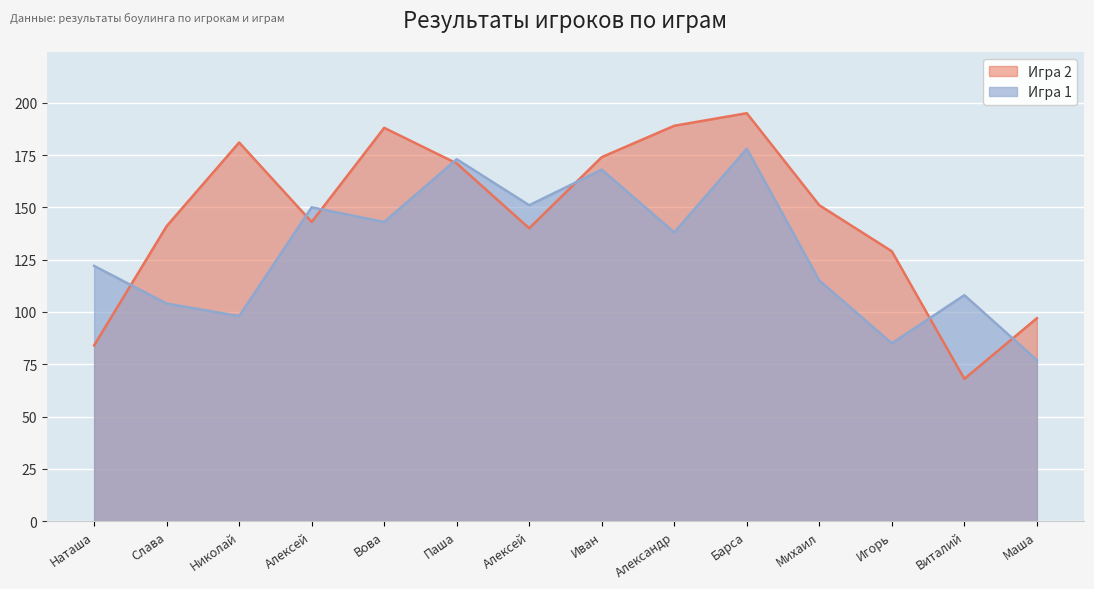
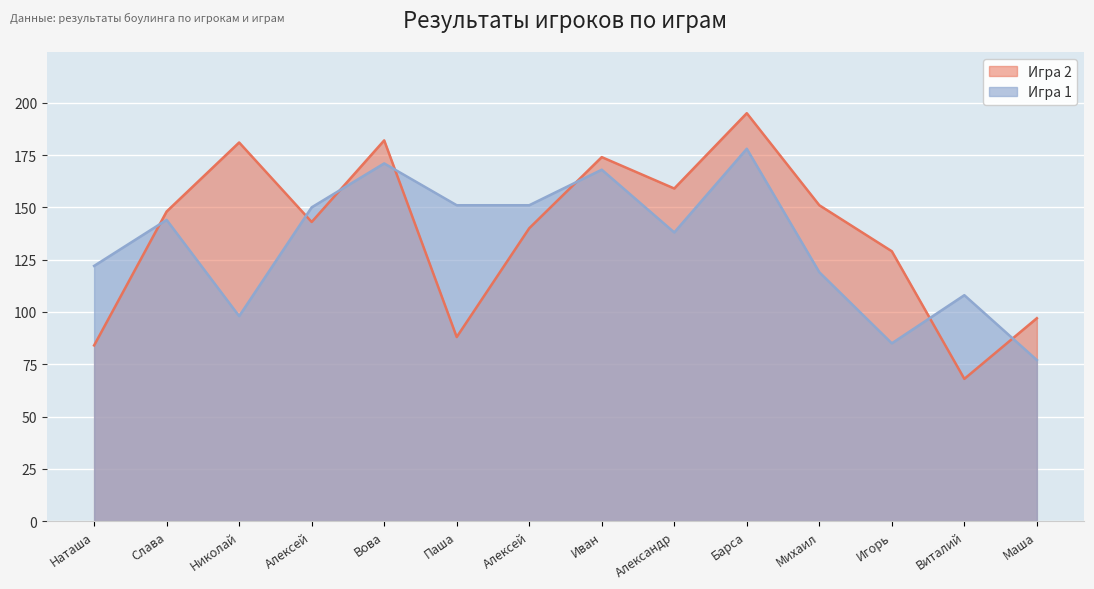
  {
    "Игра 2": {
      "Наташа": 84,
-     "Слава": 141,
+     "Слава": 148,
      "Николай": 181,
-     "Вова": 188,
-     "Паша": 171,
+     "Вова": 182,
+     "Паша": 88,
      "Иван": 174,
-     "Александр": 189,
+     "Александр": 159,
      "Барса": 195,
      "Михаил": 151,
      "Игорь": 129,
      "Виталий": 68,
      "Маша": 97
    },
    "Игра 1": {
      "Наташа": 122,
-     "Слава": 104,
+     "Слава": 144,
      "Николай": 98,
-     "Вова": 143,
-     "Паша": 173,
+     "Вова": 171,
+     "Паша": 151,
      "Иван": 168,
      "Александр": 138,
      "Барса": 178,
-     "Михаил": 115,
+     "Михаил": 119,
      "Игорь": 85,
      "Виталий": 108,
      "Маша": 77
    }
  }
